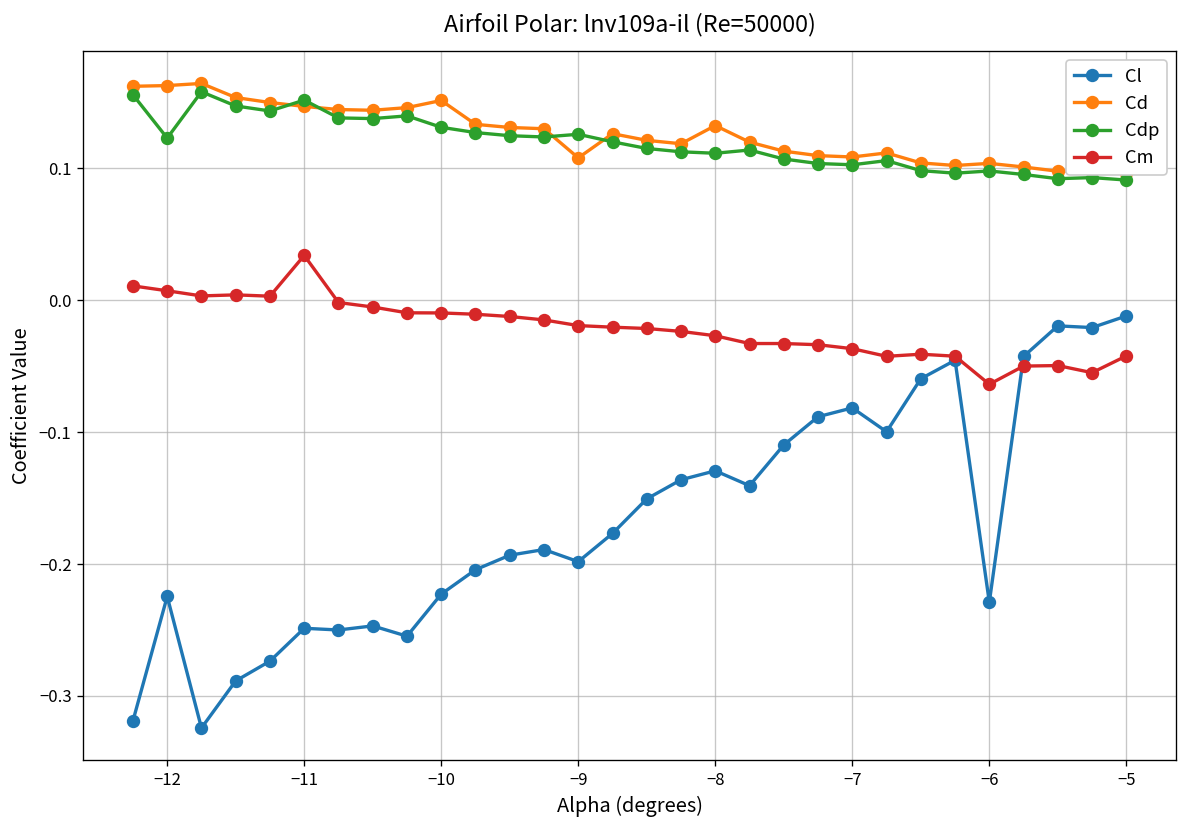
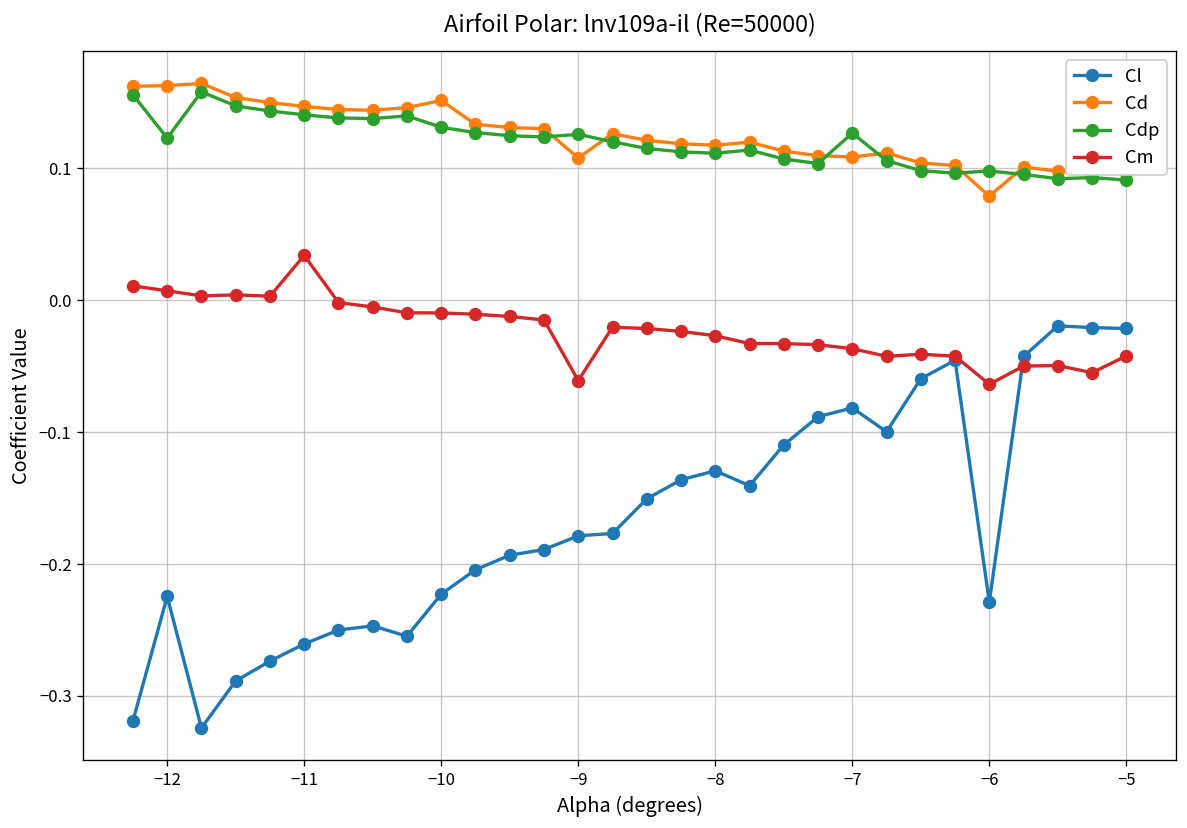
  {
    "Cl": {
      "−12": -0.225,
-     "−11": -0.249,
+     "−11": -0.261,
      "−10": -0.223,
-     "−9": -0.198,
+     "−9": -0.179,
      "−8": -0.129,
      "−7": -0.082,
      "−6": -0.229,
-     "−5": -0.012
+     "−5": -0.021
    },
    "Cd": {
      "−12": 0.163,
      "−11": 0.147,
      "−10": 0.151,
      "−9": 0.108,
-     "−8": 0.132,
+     "−8": 0.118,
      "−7": 0.109,
-     "−6": 0.104
+     "−6": 0.079
    },
    "Cdp": {
      "−12": 0.123,
-     "−11": 0.152,
+     "−11": 0.141,
      "−10": 0.131,
      "−9": 0.126,
      "−8": 0.111,
-     "−7": 0.103,
+     "−7": 0.127,
      "−6": 0.098
    },
    "Cm": {
      "−12": 0.007,
      "−11": 0.034,
      "−10": -0.010,
-     "−9": -0.019,
+     "−9": -0.061,
      "−8": -0.027,
      "−7": -0.037,
      "−6": -0.064,
      "−5": -0.042
    }
  }
